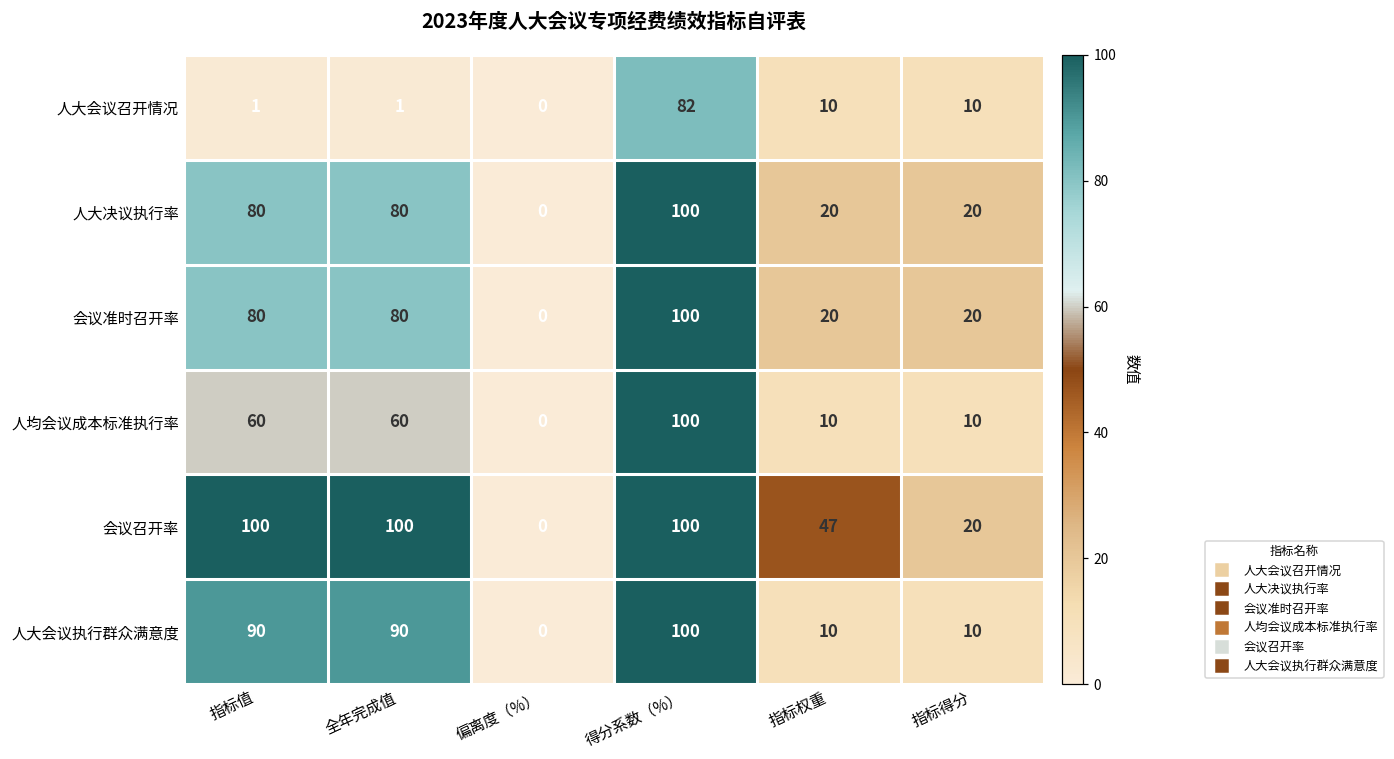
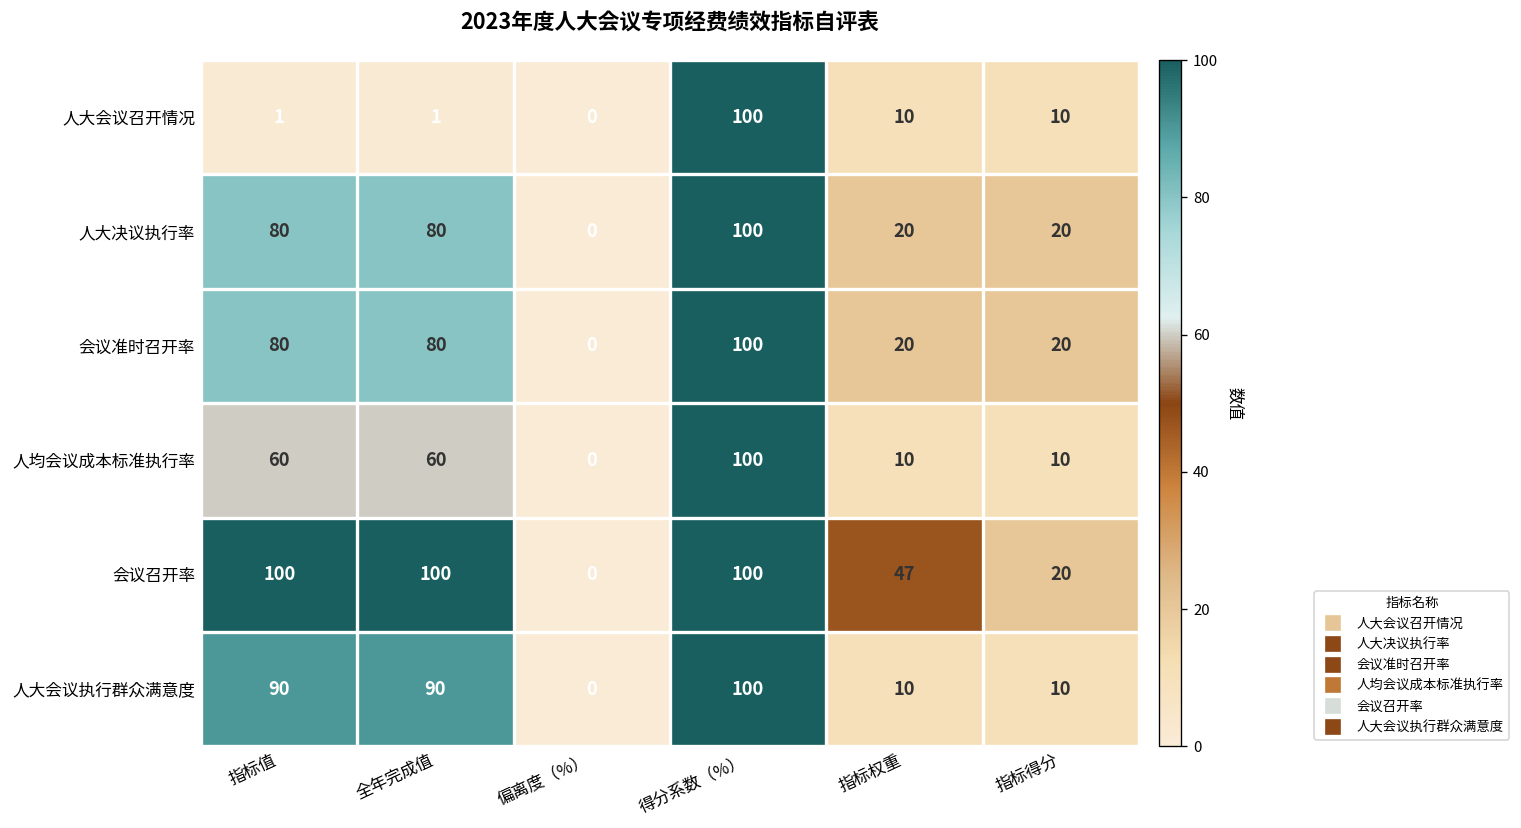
  {
    "人大会议召开情况": {
-     "得分系数（%）": 82,
+     "得分系数（%）": 100,
      "指标权重": 10,
      "指标得分": 10
    },
    "人大决议执行率": {
      "指标值": 80,
      "全年完成值": 80,
      "得分系数（%）": 100,
      "指标权重": 20,
      "指标得分": 20
    },
    "会议准时召开率": {
      "指标值": 80,
      "全年完成值": 80,
      "得分系数（%）": 100,
      "指标权重": 20,
      "指标得分": 20
    },
    "人均会议成本标准执行率": {
      "指标值": 60,
      "全年完成值": 60,
      "得分系数（%）": 100,
      "指标权重": 10,
      "指标得分": 10
    },
    "会议召开率": {
      "指标值": 100,
      "全年完成值": 100,
      "得分系数（%）": 100,
      "指标权重": 47,
      "指标得分": 20
    },
    "人大会议执行群众满意度": {
      "指标值": 90,
      "全年完成值": 90,
      "得分系数（%）": 100,
      "指标权重": 10,
      "指标得分": 10
    }
  }
